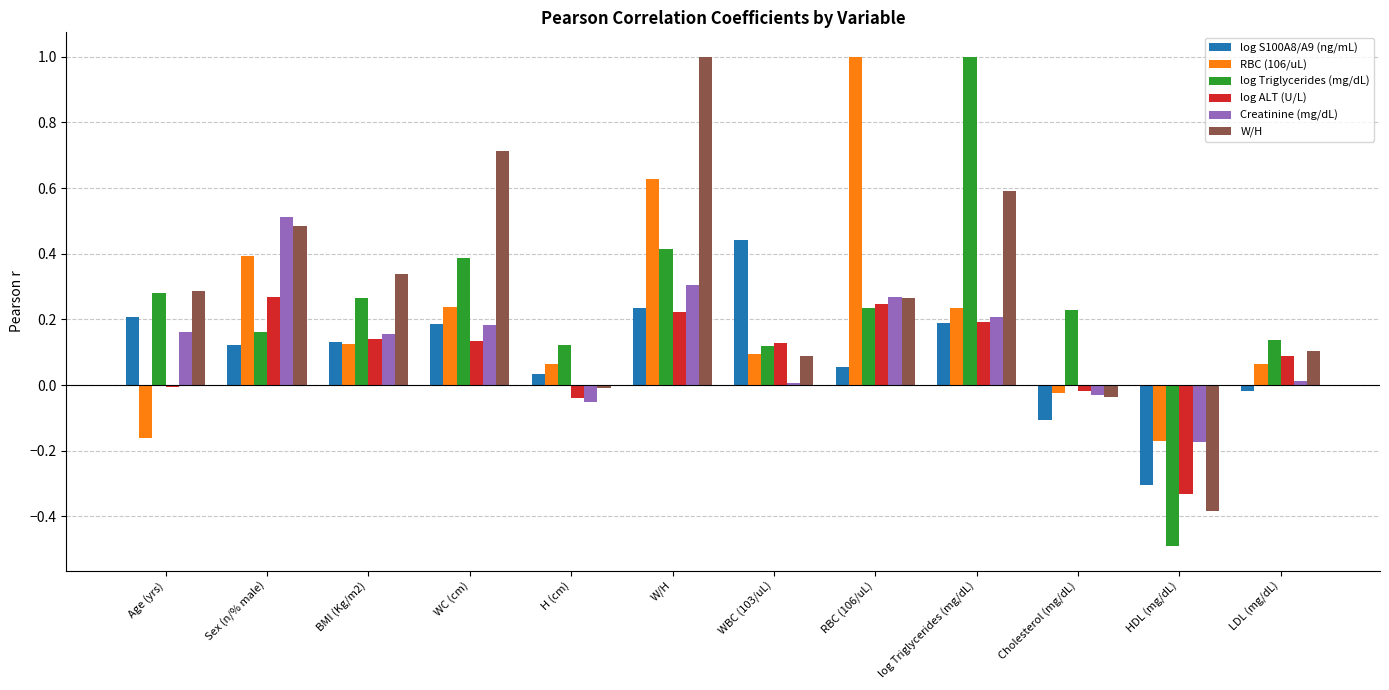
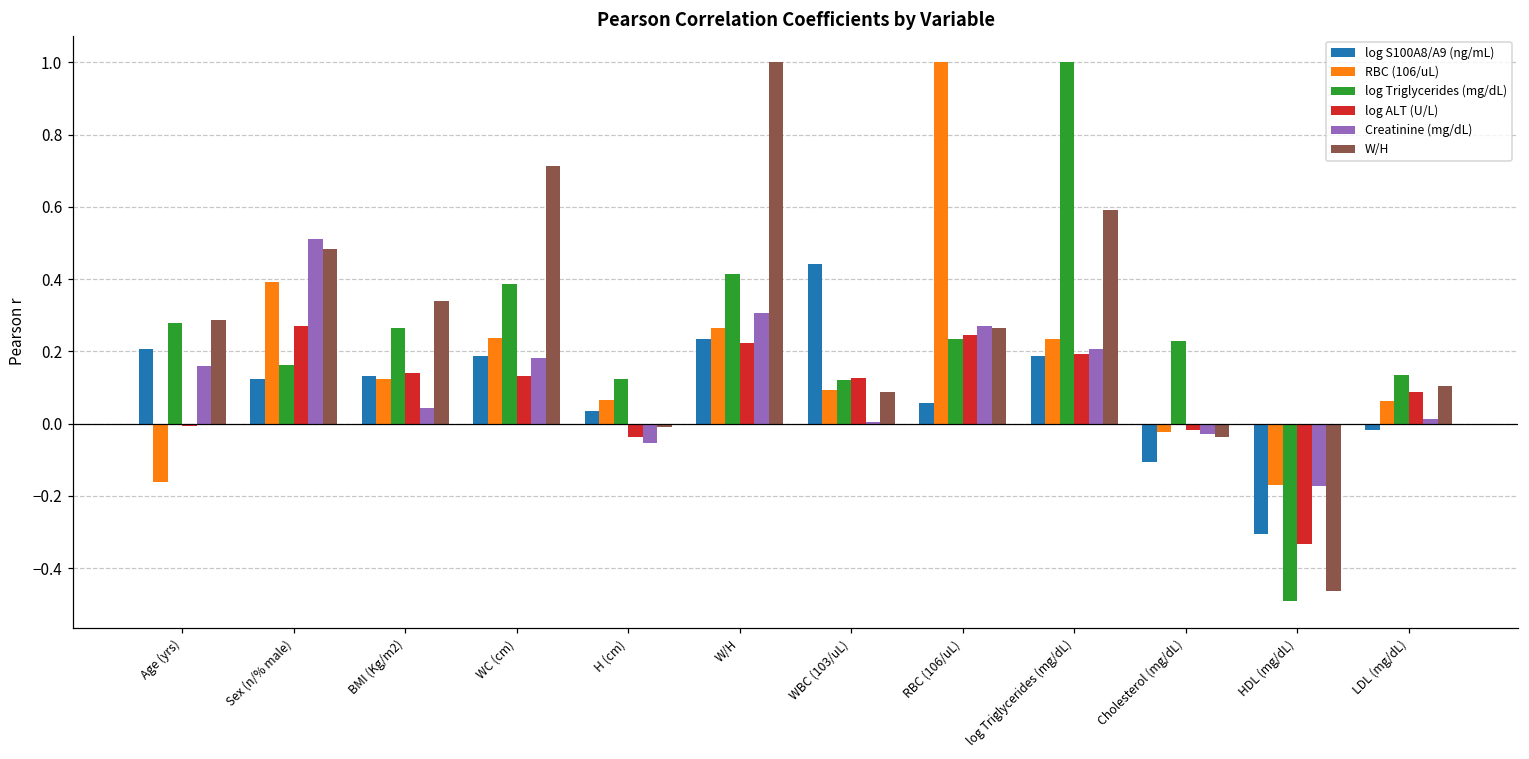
  {
    "log S100A8/A9 (ng/mL)": {
      "Age (yrs)": 0.21,
      "Sex (n/% male)": 0.12,
      "BMI (Kg/m2)": 0.13,
      "WC (cm)": 0.19,
      "H (cm)": 0.04,
      "W/H": 0.23,
      "WBC (103/uL)": 0.44,
      "RBC (106/uL)": 0.06,
      "log Triglycerides (mg/dL)": 0.19,
      "Cholesterol (mg/dL)": -0.11,
      "HDL (mg/dL)": -0.30,
      "LDL (mg/dL)": -0.02
    },
    "RBC (106/uL)": {
      "Age (yrs)": -0.16,
      "Sex (n/% male)": 0.39,
      "BMI (Kg/m2)": 0.12,
      "WC (cm)": 0.24,
      "H (cm)": 0.06,
-     "W/H": 0.63,
+     "W/H": 0.27,
      "WBC (103/uL)": 0.09,
      "RBC (106/uL)": 1.00,
      "log Triglycerides (mg/dL)": 0.24,
      "Cholesterol (mg/dL)": -0.02,
      "HDL (mg/dL)": -0.17,
      "LDL (mg/dL)": 0.06
    },
    "log Triglycerides (mg/dL)": {
      "Age (yrs)": 0.28,
      "Sex (n/% male)": 0.16,
      "BMI (Kg/m2)": 0.26,
      "WC (cm)": 0.39,
      "H (cm)": 0.12,
      "W/H": 0.42,
      "WBC (103/uL)": 0.12,
      "RBC (106/uL)": 0.24,
      "log Triglycerides (mg/dL)": 1.00,
      "Cholesterol (mg/dL)": 0.23,
      "HDL (mg/dL)": -0.49,
      "LDL (mg/dL)": 0.14
    },
    "log ALT (U/L)": {
      "Sex (n/% male)": 0.27,
      "BMI (Kg/m2)": 0.14,
      "WC (cm)": 0.13,
      "H (cm)": -0.04,
      "W/H": 0.22,
      "WBC (103/uL)": 0.13,
      "RBC (106/uL)": 0.25,
      "log Triglycerides (mg/dL)": 0.19,
      "Cholesterol (mg/dL)": -0.02,
      "HDL (mg/dL)": -0.33,
      "LDL (mg/dL)": 0.09
    },
    "Creatinine (mg/dL)": {
      "Age (yrs)": 0.16,
      "Sex (n/% male)": 0.51,
-     "BMI (Kg/m2)": 0.16,
+     "BMI (Kg/m2)": 0.04,
      "WC (cm)": 0.18,
      "H (cm)": -0.05,
      "W/H": 0.31,
      "RBC (106/uL)": 0.27,
      "log Triglycerides (mg/dL)": 0.21,
      "Cholesterol (mg/dL)": -0.03,
      "HDL (mg/dL)": -0.17,
      "LDL (mg/dL)": 0.01
    },
    "W/H": {
      "Age (yrs)": 0.29,
      "Sex (n/% male)": 0.48,
      "BMI (Kg/m2)": 0.34,
      "WC (cm)": 0.71,
      "H (cm)": -0.01,
      "W/H": 1.00,
      "WBC (103/uL)": 0.09,
      "RBC (106/uL)": 0.27,
      "log Triglycerides (mg/dL)": 0.59,
      "Cholesterol (mg/dL)": -0.04,
-     "HDL (mg/dL)": -0.38,
+     "HDL (mg/dL)": -0.46,
      "LDL (mg/dL)": 0.10
    }
  }
